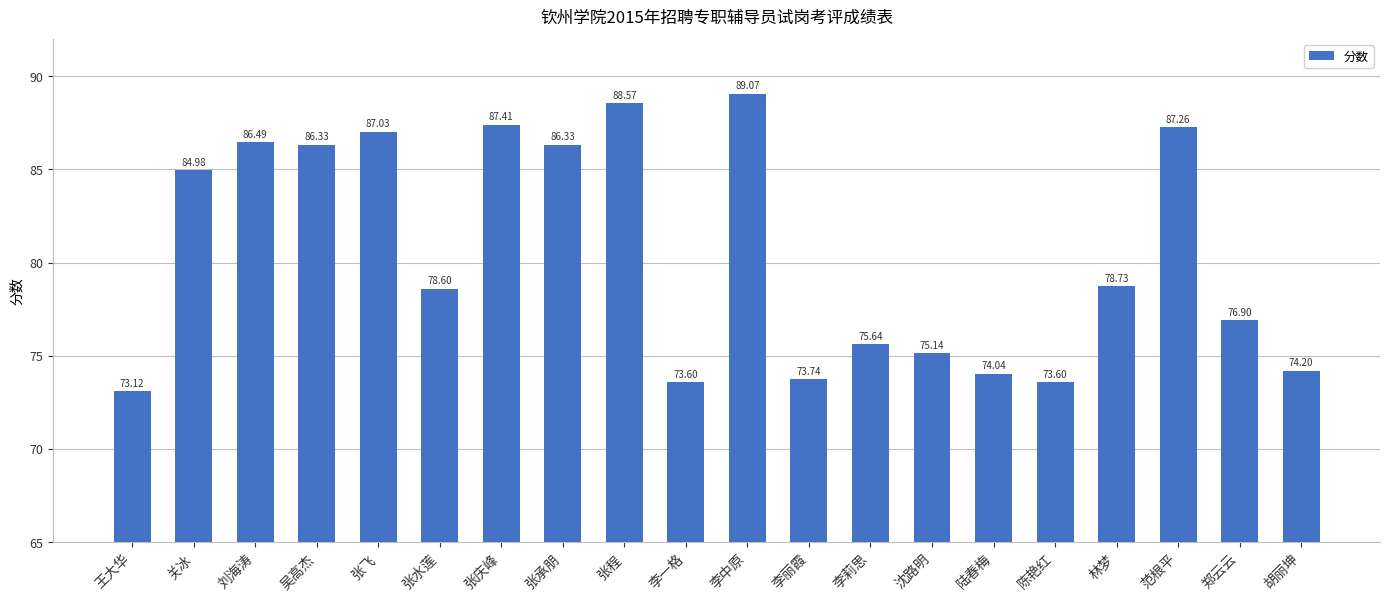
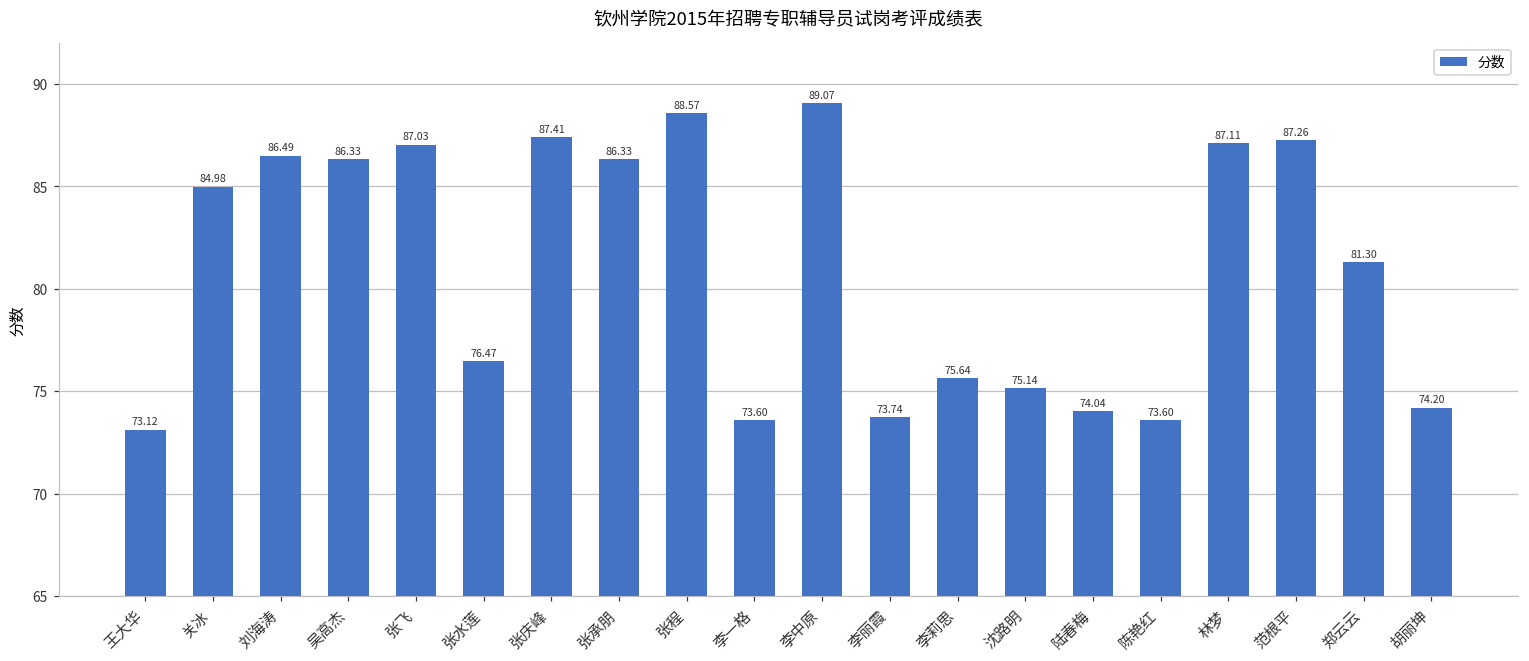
  {
    "王大华": 73.12,
    "关冰": 84.98,
    "刘海涛": 86.49,
    "吴高杰": 86.33,
    "张飞": 87.03,
-   "张水莲": 78.60,
+   "张水莲": 76.47,
    "张庆峰": 87.41,
    "张承朋": 86.33,
    "张程": 88.57,
    "李一格": 73.60,
    "李中原": 89.07,
    "李丽霞": 73.74,
    "李莉思": 75.64,
    "沈路明": 75.14,
    "陆春梅": 74.04,
    "陈艳红": 73.60,
-   "林梦": 78.73,
+   "林梦": 87.11,
    "范根平": 87.26,
-   "郑云云": 76.90,
+   "郑云云": 81.30,
    "胡丽坤": 74.20
  }
